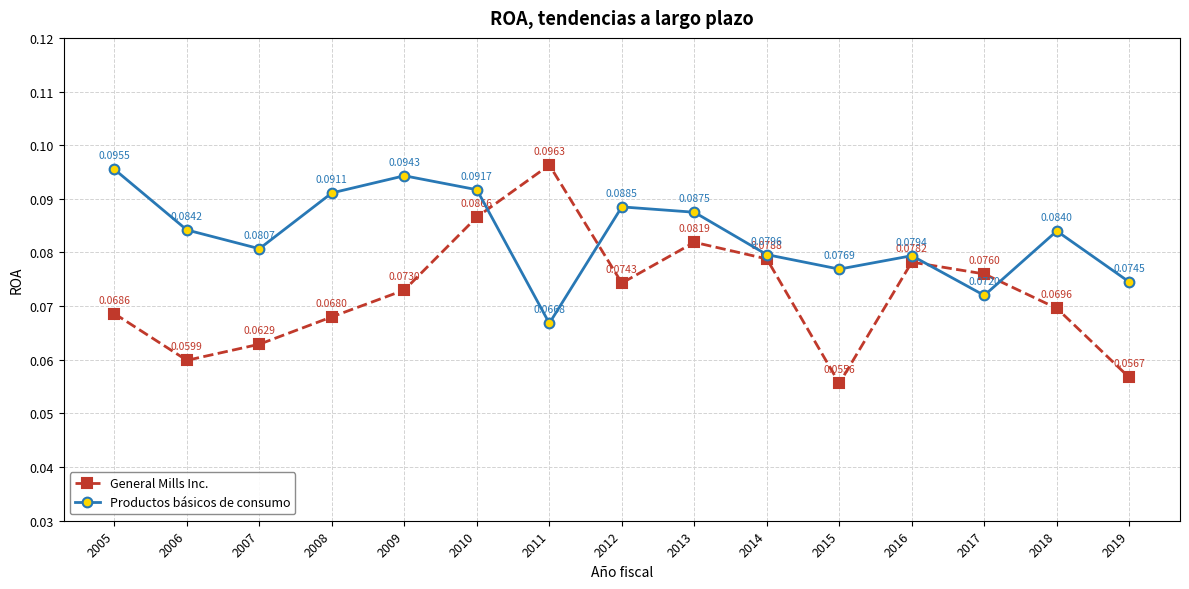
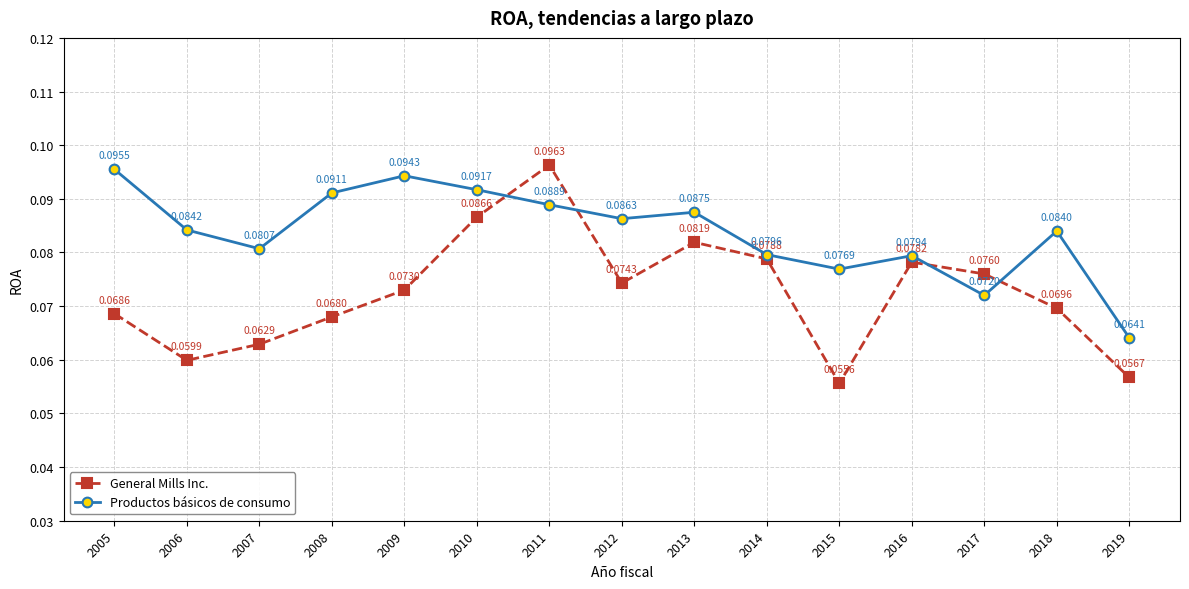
  {
    "General Mills Inc.": {
      "2005": 0.0686,
      "2006": 0.0599,
      "2007": 0.0629,
      "2008": 0.0680,
      "2009": 0.0730,
      "2010": 0.0866,
      "2011": 0.0963,
      "2012": 0.0743,
      "2013": 0.0819,
      "2015": 0.0556,
      "2017": 0.0760,
      "2018": 0.0696,
      "2019": 0.0567
    },
    "Productos básicos de consumo": {
      "2005": 0.0955,
      "2006": 0.0842,
      "2007": 0.0807,
      "2008": 0.0911,
      "2009": 0.0943,
      "2010": 0.0917,
-     "2011": 0.0668,
-     "2012": 0.0885,
+     "2011": 0.0889,
+     "2012": 0.0863,
      "2013": 0.0875,
      "2015": 0.0769,
      "2017": 0.0720,
      "2018": 0.0840,
-     "2019": 0.0745
+     "2019": 0.0641
    }
  }
